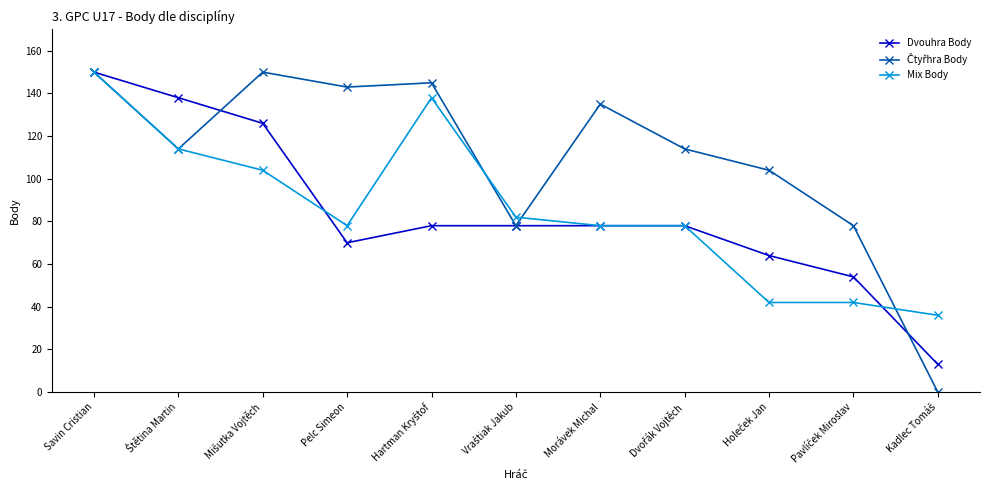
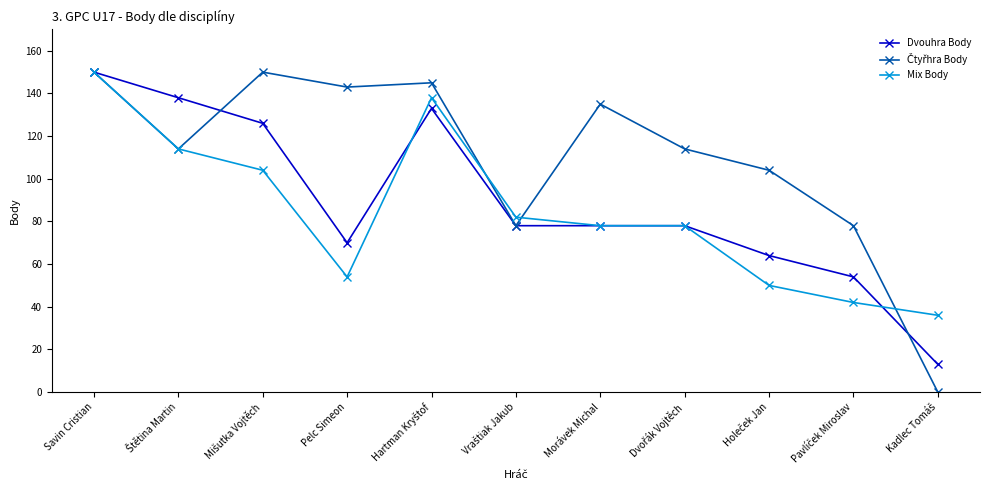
  {
    "Dvouhra Body": {
      "Štětina Martin": 138,
      "Mišutka Vojtěch": 126,
      "Pelc Simeon": 70,
-     "Hartman Kryštof": 78,
+     "Hartman Kryštof": 133,
      "Holeček Jan": 64,
      "Pavlíček Miroslav": 54,
      "Kadlec Tomáš": 13
    },
    "Čtyřhra Body": {
      "Mišutka Vojtěch": 150,
      "Pelc Simeon": 143,
      "Hartman Kryštof": 145,
      "Morávek Michal": 135,
      "Dvořák Vojtěch": 114,
      "Holeček Jan": 104,
      "Pavlíček Miroslav": 78,
      "Kadlec Tomáš": 0
    },
    "Mix Body": {
      "Mišutka Vojtěch": 104,
-     "Pelc Simeon": 78,
+     "Pelc Simeon": 54,
      "Hartman Kryštof": 138,
      "Vraštiak Jakub": 82,
-     "Holeček Jan": 42,
+     "Holeček Jan": 50,
      "Pavlíček Miroslav": 42,
      "Kadlec Tomáš": 36
    }
  }
